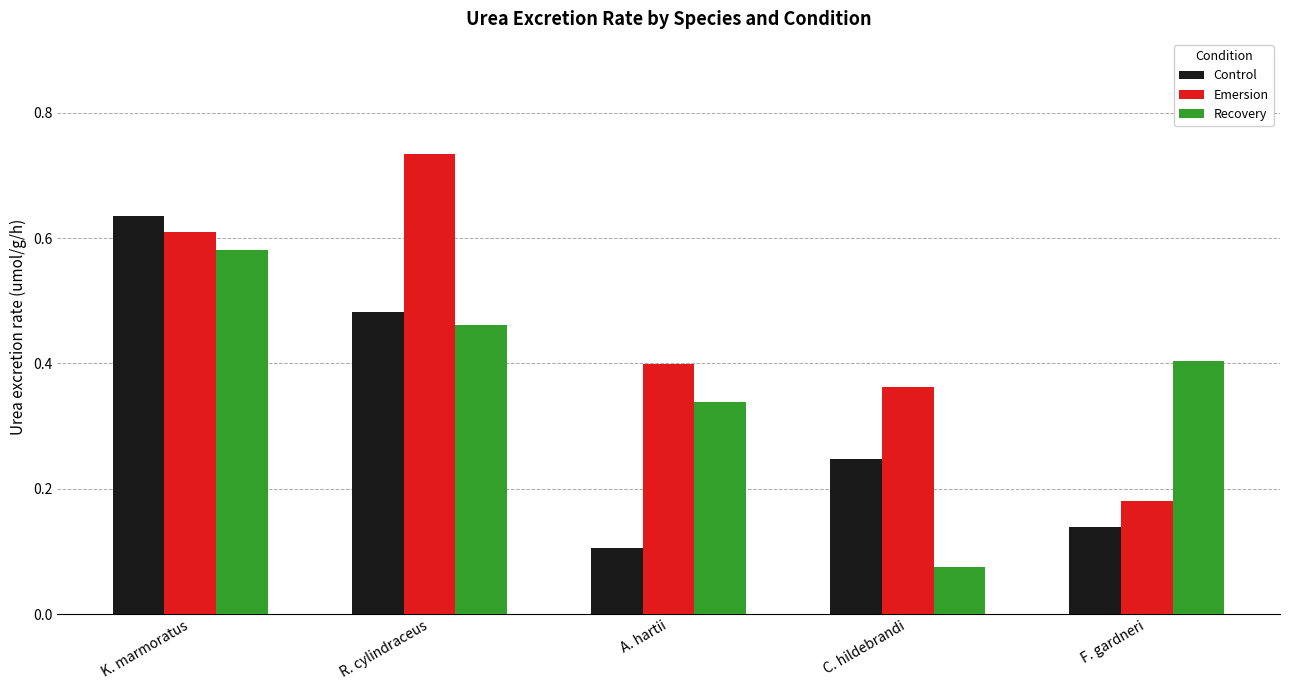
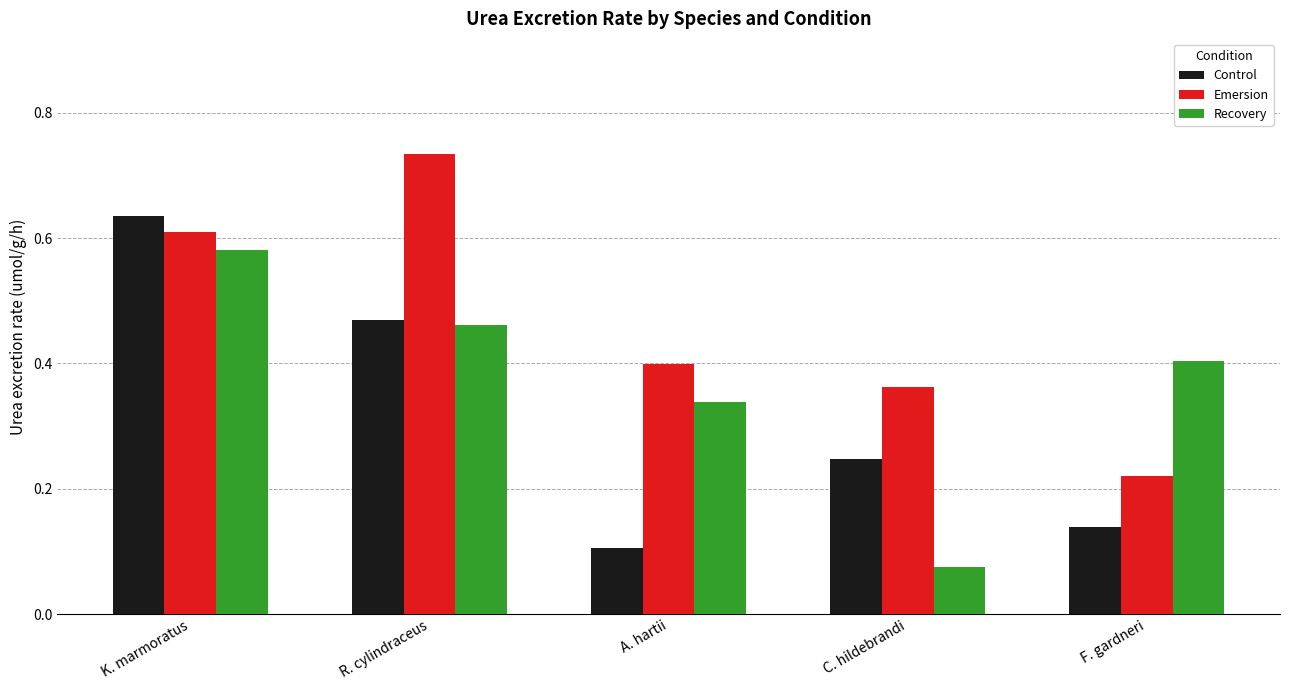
  {
    "Control": {
      "K. marmoratus": 0.63,
-     "R. cylindraceus": 0.48,
+     "R. cylindraceus": 0.47,
      "A. hartii": 0.11,
      "C. hildebrandi": 0.25,
      "F. gardneri": 0.14
    },
    "Emersion": {
      "K. marmoratus": 0.61,
      "R. cylindraceus": 0.73,
      "A. hartii": 0.40,
      "C. hildebrandi": 0.36,
-     "F. gardneri": 0.18
+     "F. gardneri": 0.22
    },
    "Recovery": {
      "K. marmoratus": 0.58,
      "R. cylindraceus": 0.46,
      "A. hartii": 0.34,
      "C. hildebrandi": 0.07,
      "F. gardneri": 0.40
    }
  }
